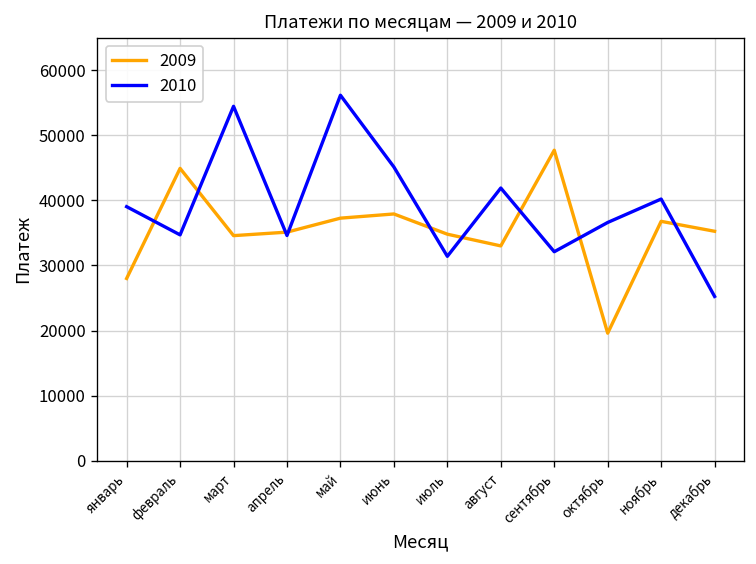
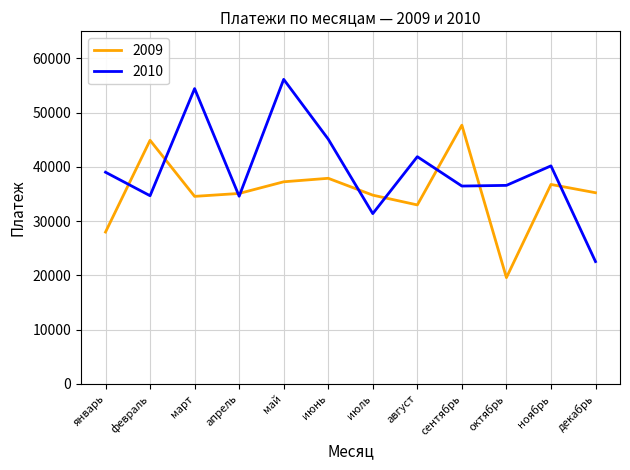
  {
    "2009": {
      "январь": 28000,
      "февраль": 45000,
      "март": 35000,
      "апрель": 35000,
      "май": 37000,
      "июнь": 38000,
      "июль": 35000,
      "август": 33000,
      "сентябрь": 48000,
      "октябрь": 20000,
      "ноябрь": 37000,
      "декабрь": 35000
    },
    "2010": {
      "январь": 39000,
      "февраль": 35000,
      "март": 54000,
      "апрель": 35000,
      "май": 56000,
      "июнь": 45000,
      "июль": 31000,
      "август": 42000,
-     "сентябрь": 32000,
+     "сентябрь": 36000,
      "октябрь": 37000,
      "ноябрь": 40000,
-     "декабрь": 25000
+     "декабрь": 23000
    }
  }
